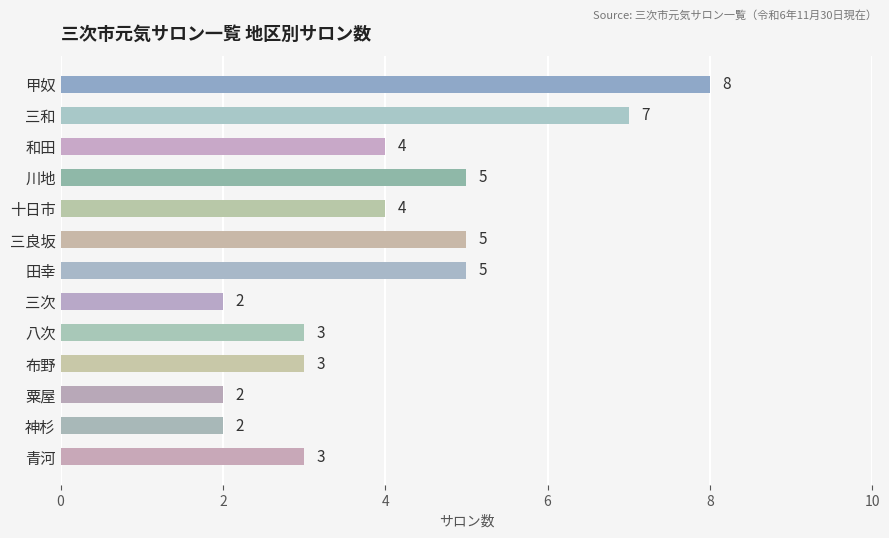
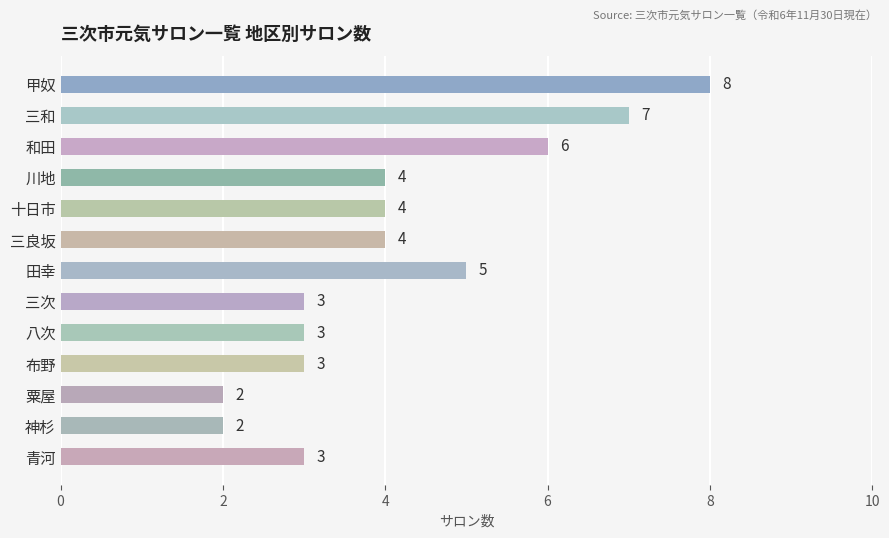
  {
    "甲奴": 8,
    "三和": 7,
-   "和田": 4,
-   "川地": 5,
+   "和田": 6,
+   "川地": 4,
    "十日市": 4,
-   "三良坂": 5,
+   "三良坂": 4,
    "田幸": 5,
-   "三次": 2,
+   "三次": 3,
    "八次": 3,
    "布野": 3,
    "粟屋": 2,
    "神杉": 2,
    "青河": 3
  }
